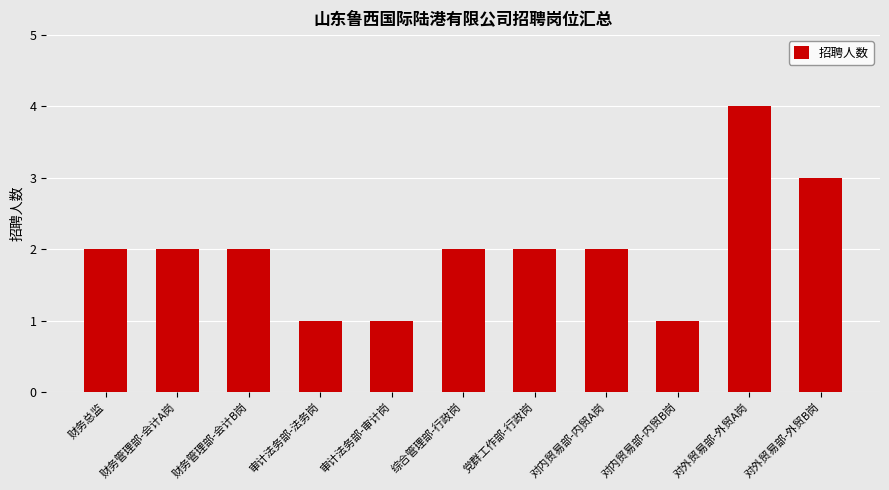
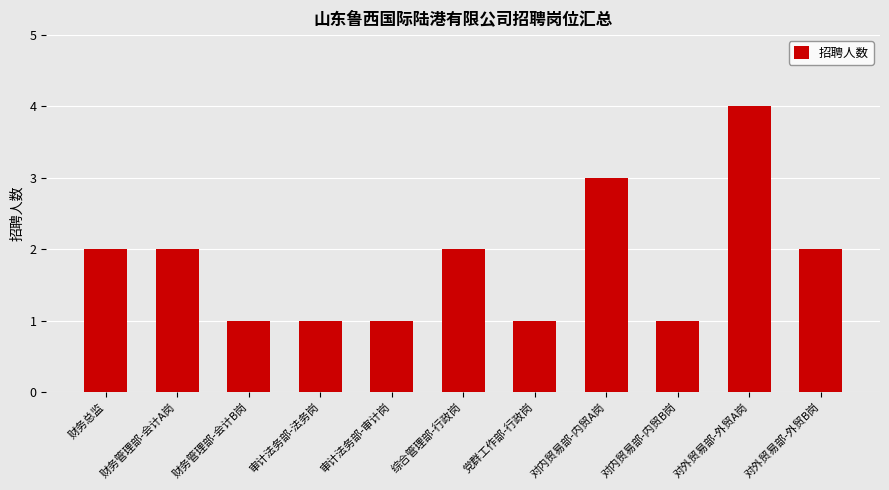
  {
    "财务总监": 2,
    "财务管理部-会计A岗": 2,
-   "财务管理部-会计B岗": 2,
+   "财务管理部-会计B岗": 1,
    "审计法务部-法务岗": 1,
    "审计法务部-审计岗": 1,
    "综合管理部-行政岗": 2,
-   "党群工作部-行政岗": 2,
-   "对内贸易部-内贸A岗": 2,
+   "党群工作部-行政岗": 1,
+   "对内贸易部-内贸A岗": 3,
    "对内贸易部-内贸B岗": 1,
    "对外贸易部-外贸A岗": 4,
-   "对外贸易部-外贸B岗": 3
+   "对外贸易部-外贸B岗": 2
  }
